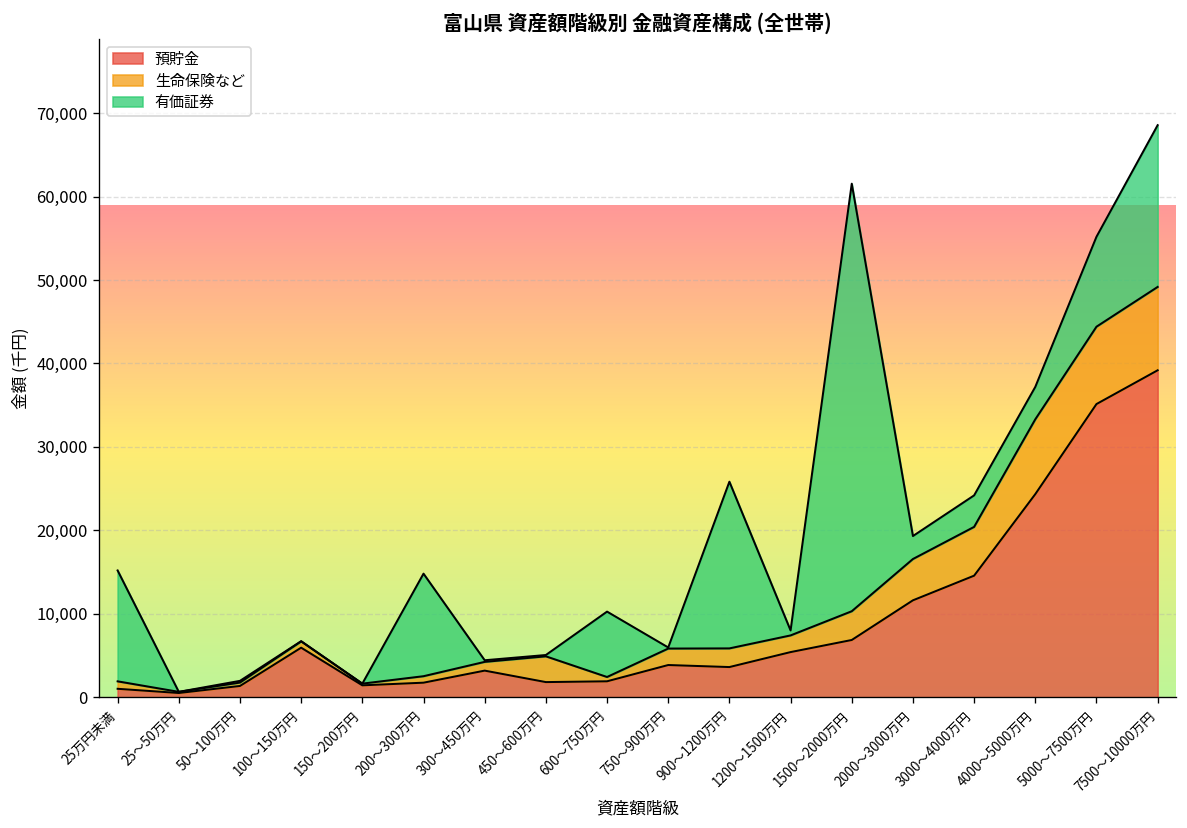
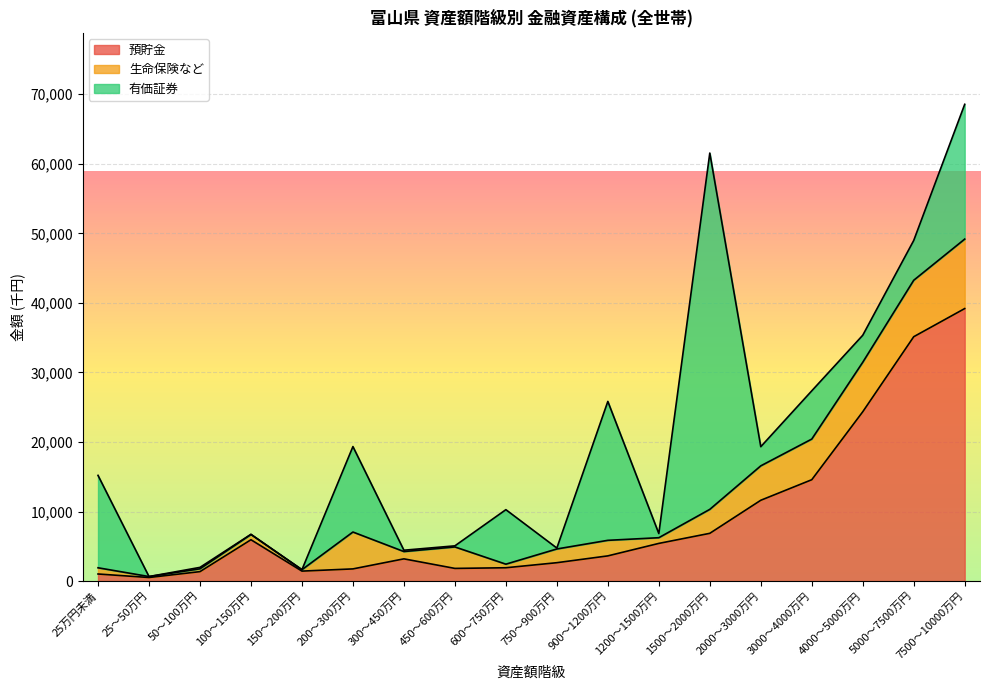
  {
    "預貯金": {
      "25万円未満": "1,000",
      "50～100万円": "1,000",
      "100～150万円": "6,000",
      "200～300万円": "2,000",
      "300～450万円": "3,000",
      "450～600万円": "2,000",
      "600～750万円": "2,000",
-     "750～900万円": "4,000",
+     "750～900万円": "3,000",
      "900～1200万円": "4,000",
      "1200～1500万円": "5,000",
      "1500～2000万円": "7,000",
      "2000～3000万円": "12,000",
      "3000～4000万円": "15,000",
      "4000～5000万円": "24,000",
      "5000～7500万円": "35,000",
      "7500～10000万円": "39,000"
    },
    "生命保険など": {
      "25万円未満": "1,000",
-     "200～300万円": "1,000",
+     "200～300万円": "5,000",
      "600～750万円": "1,000",
      "900～1200万円": "2,000",
-     "1200～1500万円": "2,000",
+     "1200～1500万円": "1,000",
      "1500～2000万円": "3,000",
      "2000～3000万円": "5,000",
      "3000～4000万円": "6,000",
-     "4000～5000万円": "9,000",
-     "5000～7500万円": "9,000",
+     "4000～5000万円": "7,000",
+     "5000～7500万円": "8,000",
      "7500～10000万円": "10,000"
    },
    "有価証券": {
      "25万円未満": "13,000",
      "200～300万円": "12,000",
      "600～750万円": "8,000",
      "900～1200万円": "20,000",
      "1200～1500万円": "1,000",
      "1500～2000万円": "51,000",
      "2000～3000万円": "3,000",
-     "3000～4000万円": "4,000",
+     "3000～4000万円": "7,000",
      "4000～5000万円": "4,000",
-     "5000～7500万円": "11,000",
+     "5000～7500万円": "6,000",
      "7500～10000万円": "19,000"
    }
  }
